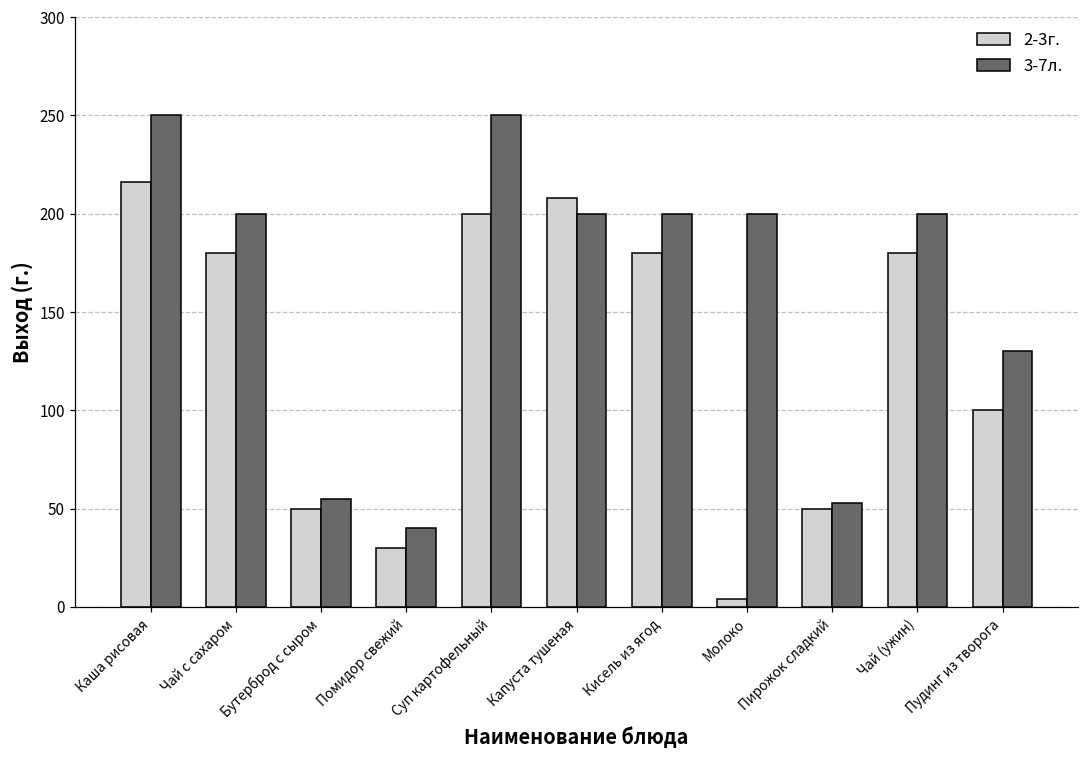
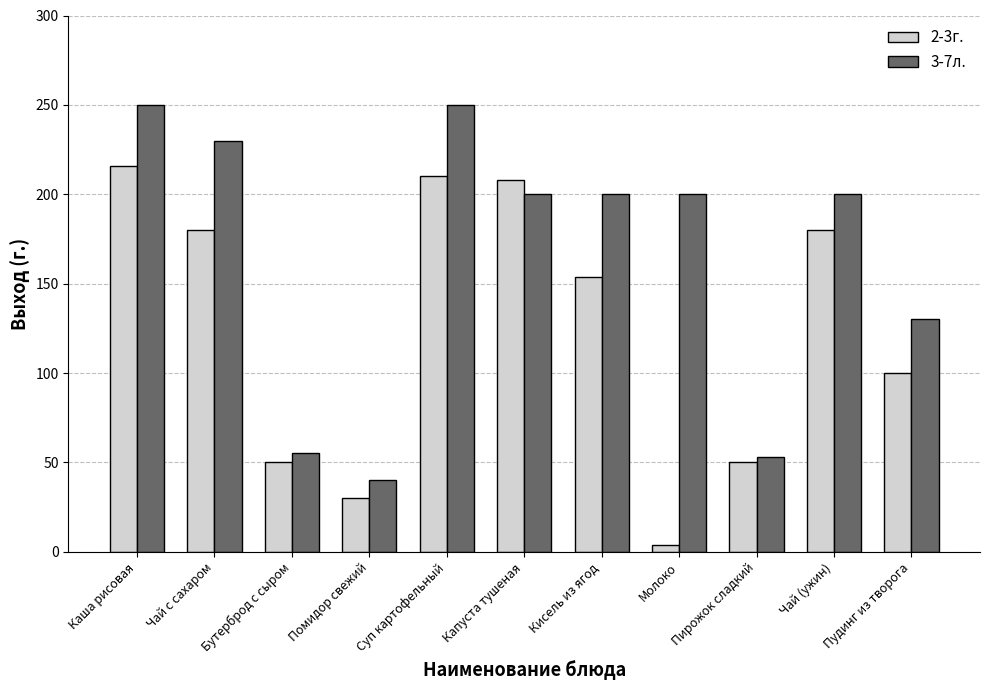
  {
    "2-3г.": {
      "Каша рисовая": 216,
      "Чай с сахаром": 180,
      "Бутерброд с сыром": 50,
      "Помидор свежий": 30,
-     "Суп картофельный": 200,
+     "Суп картофельный": 210,
      "Капуста тушеная": 208,
-     "Кисель из ягод": 180,
+     "Кисель из ягод": 154,
      "Молоко": 4,
      "Пирожок сладкий": 50,
      "Чай (ужин)": 180,
      "Пудинг из творога": 100
    },
    "3-7л.": {
      "Каша рисовая": 250,
-     "Чай с сахаром": 200,
+     "Чай с сахаром": 230,
      "Бутерброд с сыром": 55,
      "Помидор свежий": 40,
      "Суп картофельный": 250,
      "Капуста тушеная": 200,
      "Кисель из ягод": 200,
      "Молоко": 200,
      "Пирожок сладкий": 53,
      "Чай (ужин)": 200,
      "Пудинг из творога": 130
    }
  }
